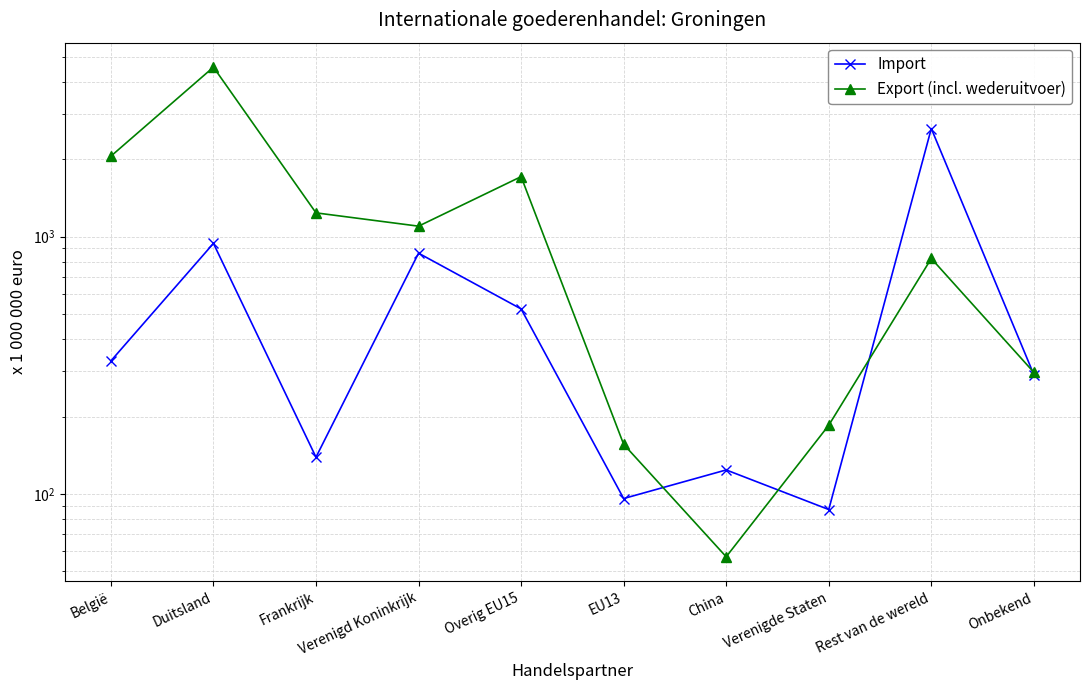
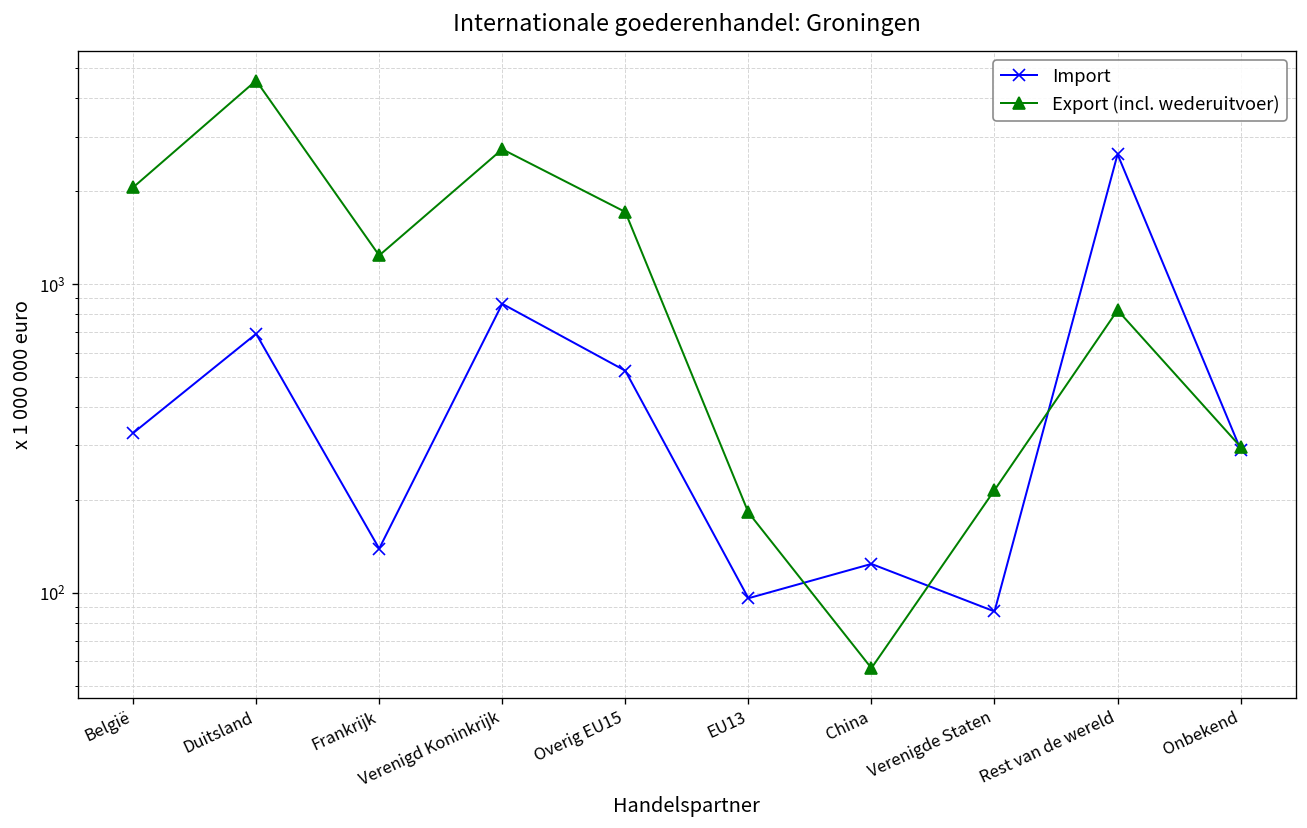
  {
    "Import": {
      "België": 330,
-     "Duitsland": 940,
+     "Duitsland": 690,
      "Frankrijk": 140,
      "Verenigd Koninkrijk": 860,
      "Overig EU15": 520,
      "EU13": 96,
      "China": 120,
      "Verenigde Staten": 87,
      "Rest van de wereld": 2600
    },
    "Export (incl. wederuitvoer)": {
      "België": 2100,
      "Duitsland": 4600,
      "Frankrijk": 1200,
-     "Verenigd Koninkrijk": 1100,
+     "Verenigd Koninkrijk": 2700,
      "Overig EU15": 1700,
-     "EU13": 160,
+     "EU13": 180,
      "China": 57,
-     "Verenigde Staten": 190,
+     "Verenigde Staten": 220,
      "Rest van de wereld": 820
    }
  }
